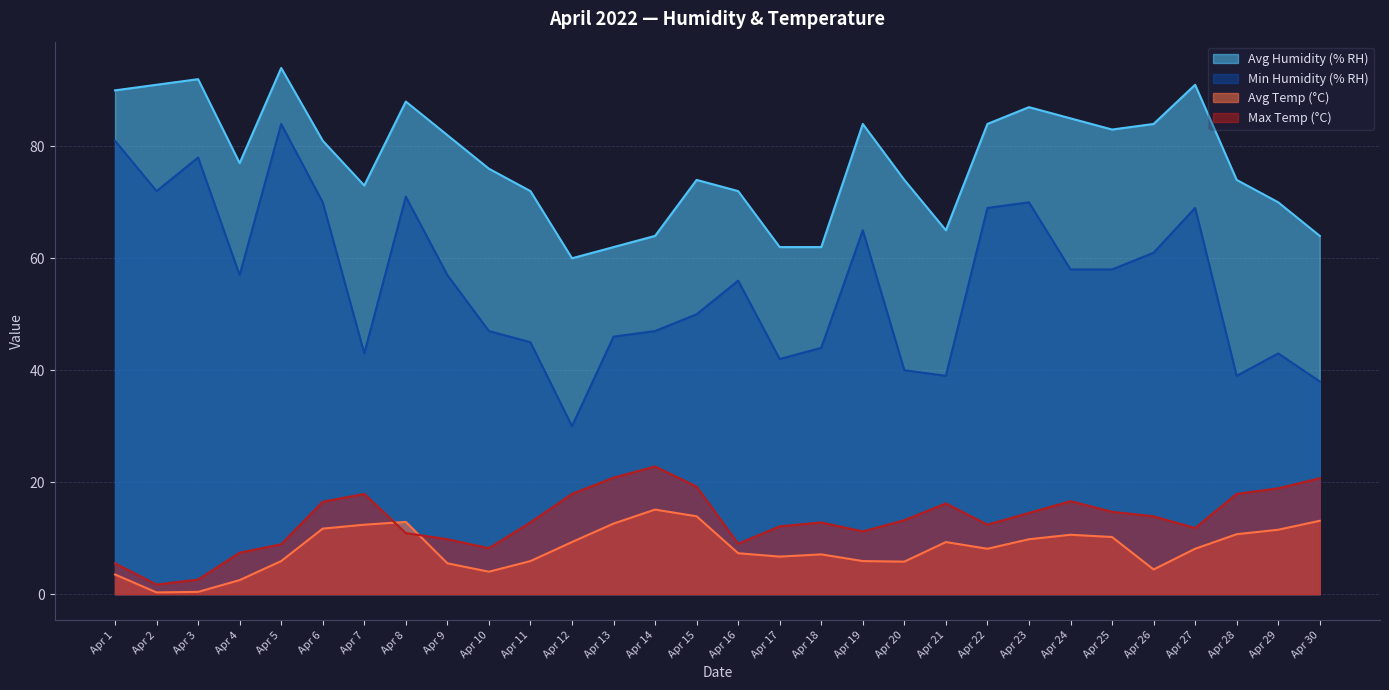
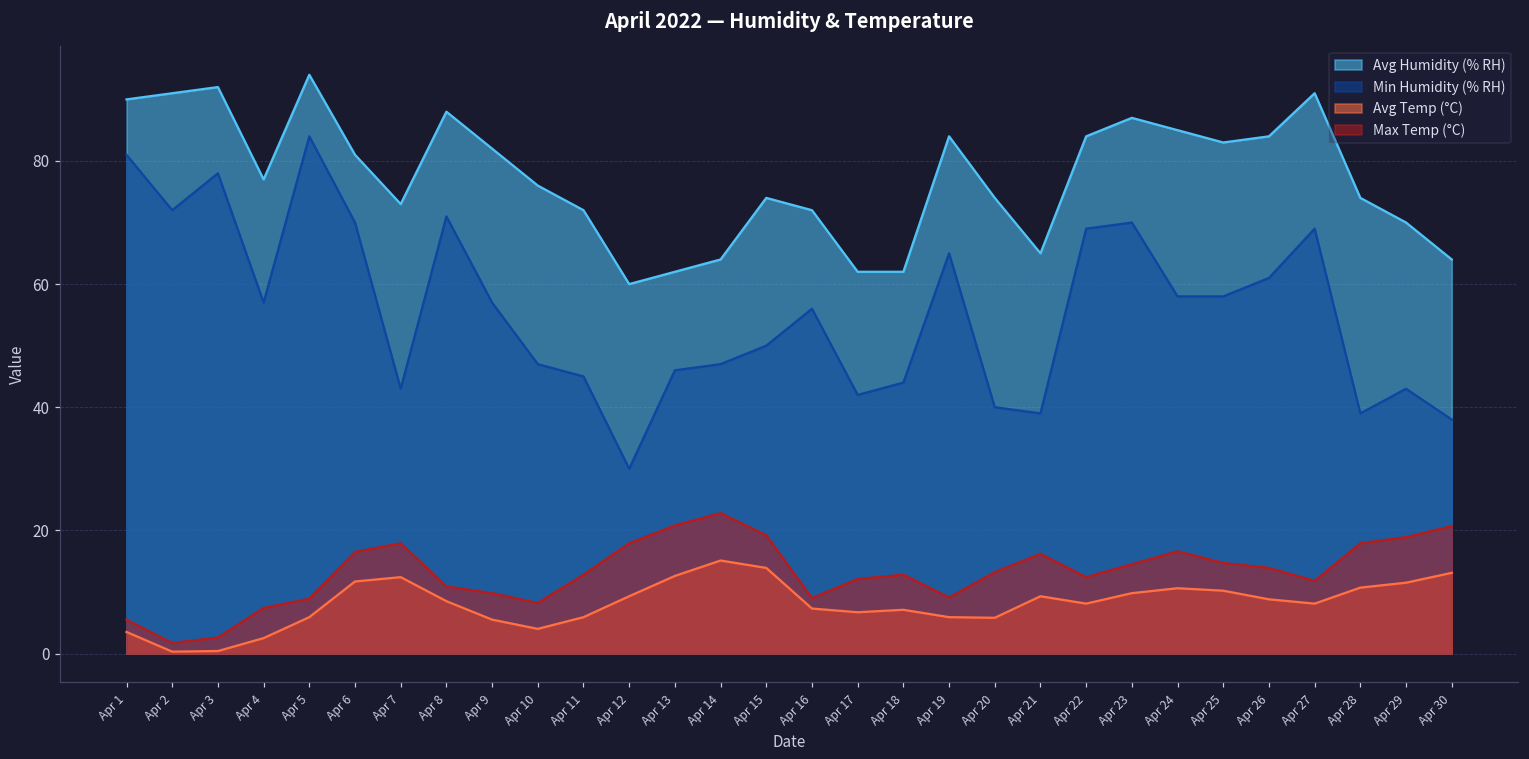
  {
    "Avg Humidity (% RH)": {
      "Apr 1": 90,
      "Apr 2": 91,
      "Apr 3": 92,
      "Apr 4": 77,
      "Apr 5": 94,
      "Apr 6": 81,
      "Apr 7": 73,
      "Apr 8": 88,
      "Apr 9": 82,
      "Apr 10": 76,
      "Apr 11": 72,
      "Apr 12": 60,
      "Apr 13": 62,
      "Apr 14": 64,
      "Apr 15": 74,
      "Apr 16": 72,
      "Apr 17": 62,
      "Apr 18": 62,
      "Apr 19": 84,
      "Apr 20": 74,
      "Apr 21": 65,
      "Apr 22": 84,
      "Apr 23": 87,
      "Apr 24": 85,
      "Apr 25": 83,
      "Apr 26": 84,
      "Apr 27": 91,
      "Apr 28": 74,
      "Apr 29": 70,
      "Apr 30": 64
    },
    "Min Humidity (% RH)": {
      "Apr 1": 81,
      "Apr 2": 72,
      "Apr 3": 78,
      "Apr 4": 57,
      "Apr 5": 84,
      "Apr 6": 70,
      "Apr 7": 43,
      "Apr 8": 71,
      "Apr 9": 57,
      "Apr 10": 47,
      "Apr 11": 45,
      "Apr 12": 30,
      "Apr 13": 46,
      "Apr 14": 47,
      "Apr 15": 50,
      "Apr 16": 56,
      "Apr 17": 42,
      "Apr 18": 44,
      "Apr 19": 65,
      "Apr 20": 40,
      "Apr 21": 39,
      "Apr 22": 69,
      "Apr 23": 70,
      "Apr 24": 58,
      "Apr 25": 58,
      "Apr 26": 61,
      "Apr 27": 69,
      "Apr 28": 39,
      "Apr 29": 43,
      "Apr 30": 38
    },
    "Avg Temp (°C)": {
      "Apr 1": 4,
      "Apr 2": 0,
      "Apr 3": 0,
      "Apr 4": 3,
      "Apr 5": 6,
      "Apr 6": 12,
      "Apr 7": 12,
-     "Apr 8": 13,
+     "Apr 8": 9,
      "Apr 9": 6,
      "Apr 10": 4,
      "Apr 11": 6,
      "Apr 12": 9,
      "Apr 13": 13,
      "Apr 14": 15,
      "Apr 15": 14,
      "Apr 16": 7,
      "Apr 17": 7,
      "Apr 18": 7,
      "Apr 19": 6,
      "Apr 20": 6,
      "Apr 21": 9,
      "Apr 22": 8,
      "Apr 23": 10,
      "Apr 24": 11,
      "Apr 25": 10,
-     "Apr 26": 4,
+     "Apr 26": 9,
      "Apr 27": 8,
      "Apr 28": 11,
      "Apr 29": 12,
      "Apr 30": 13
    },
    "Max Temp (°C)": {
      "Apr 1": 6,
      "Apr 2": 2,
      "Apr 3": 3,
      "Apr 4": 7,
      "Apr 5": 9,
      "Apr 6": 17,
      "Apr 7": 18,
      "Apr 8": 11,
      "Apr 9": 10,
      "Apr 10": 8,
      "Apr 11": 13,
      "Apr 12": 18,
      "Apr 13": 21,
      "Apr 14": 23,
      "Apr 15": 19,
      "Apr 16": 9,
      "Apr 17": 12,
      "Apr 18": 13,
-     "Apr 19": 11,
+     "Apr 19": 9,
      "Apr 20": 13,
      "Apr 21": 16,
      "Apr 22": 12,
      "Apr 23": 15,
      "Apr 24": 17,
      "Apr 25": 15,
      "Apr 26": 14,
      "Apr 27": 12,
      "Apr 28": 18,
      "Apr 29": 19,
      "Apr 30": 21
    }
  }
